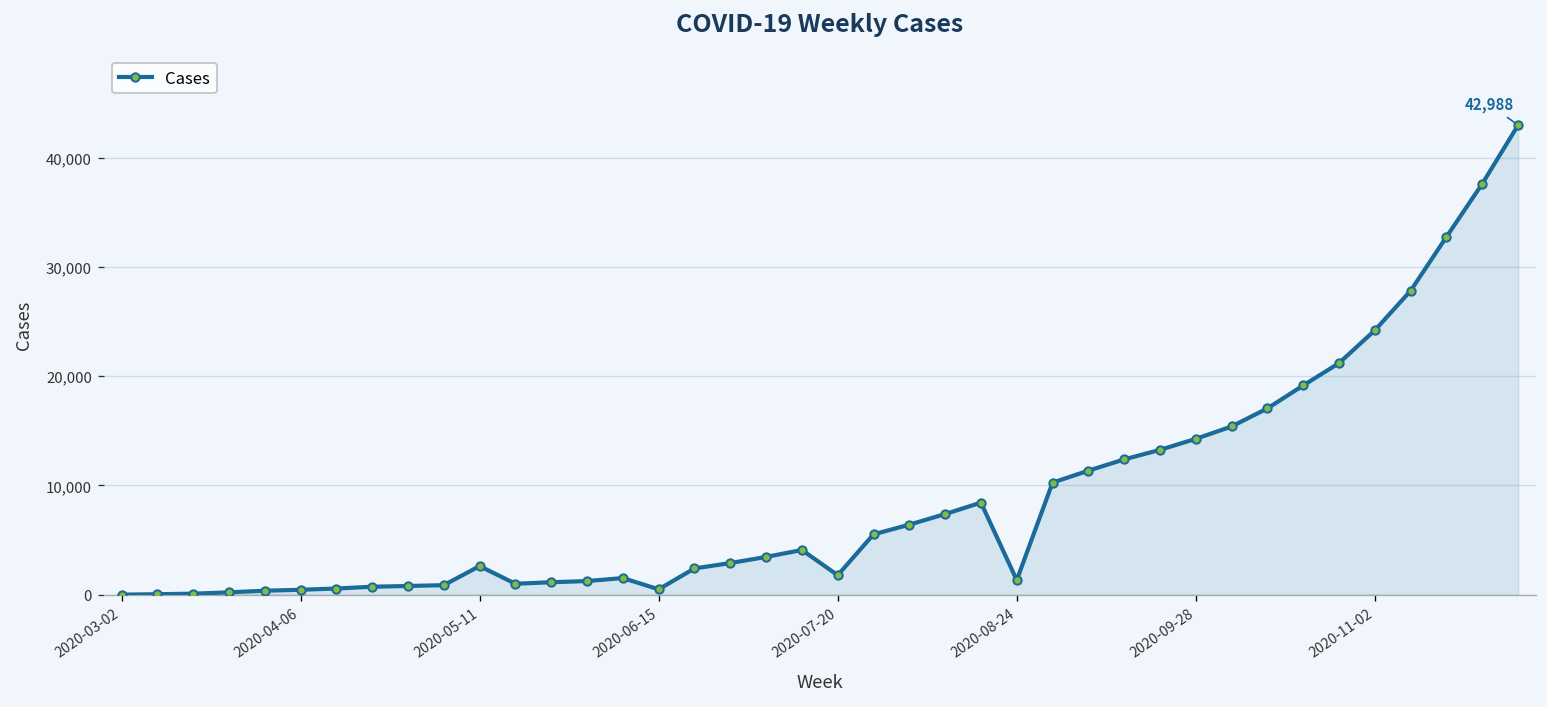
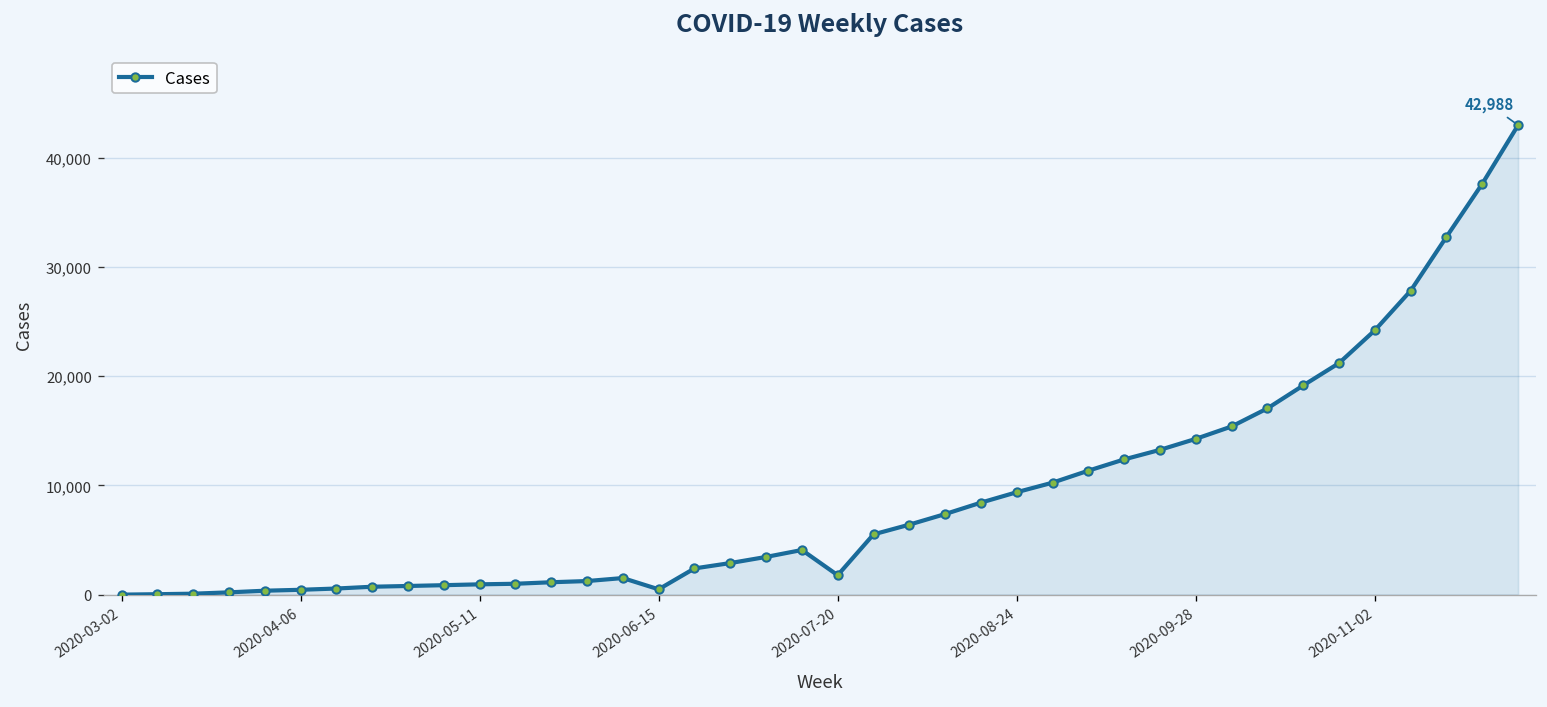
  {
    "2020-03-02": "0",
    "2020-04-06": "0",
-   "2020-05-11": "3,000",
+   "2020-05-11": "1,000",
    "2020-06-15": "0",
    "2020-07-20": "2,000",
-   "2020-08-24": "1,000",
+   "2020-08-24": "9,000",
    "2020-09-28": "14,000",
    "2020-11-02": "24,000"
  }
